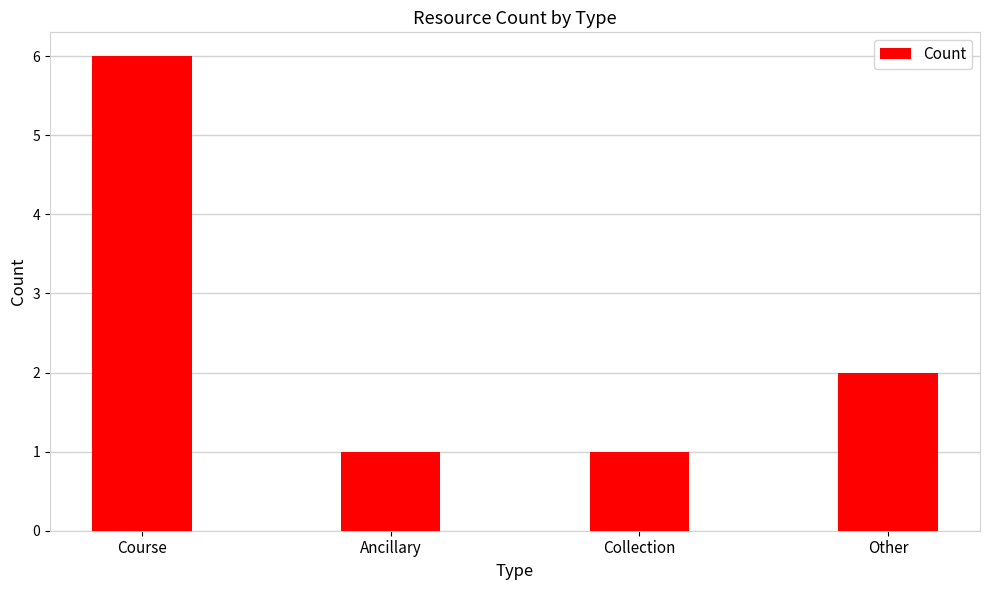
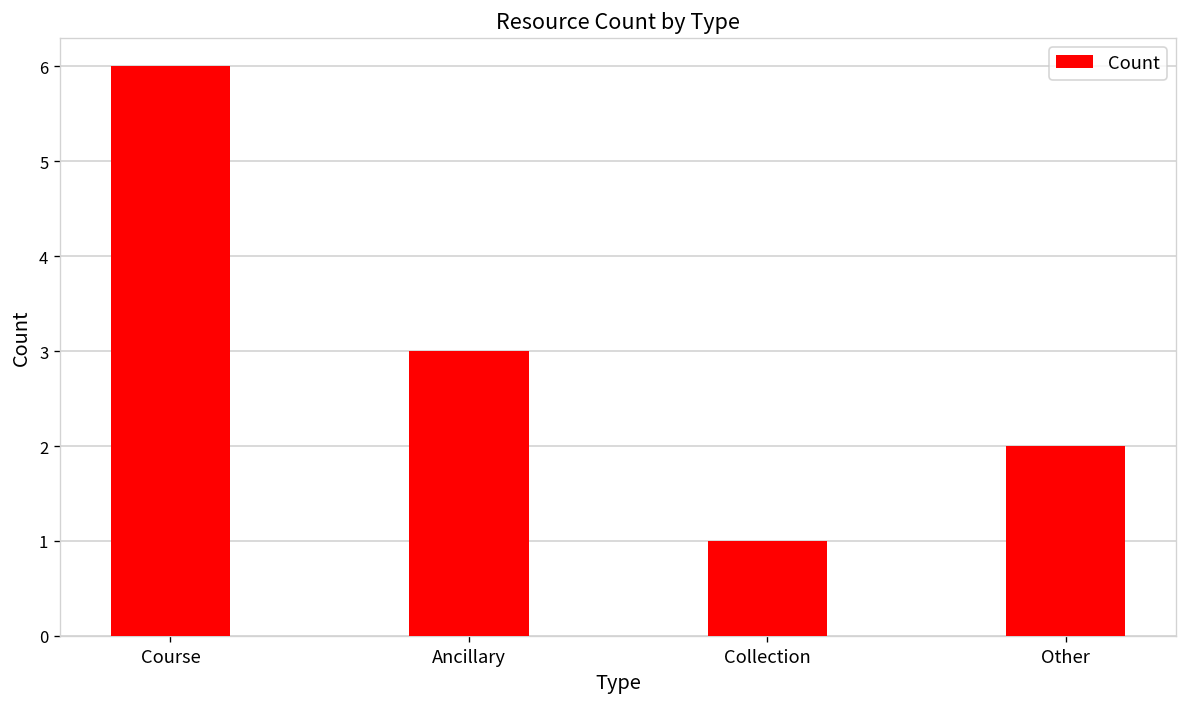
  {
    "Course": 6,
-   "Ancillary": 1,
+   "Ancillary": 3,
    "Collection": 1,
    "Other": 2
  }
